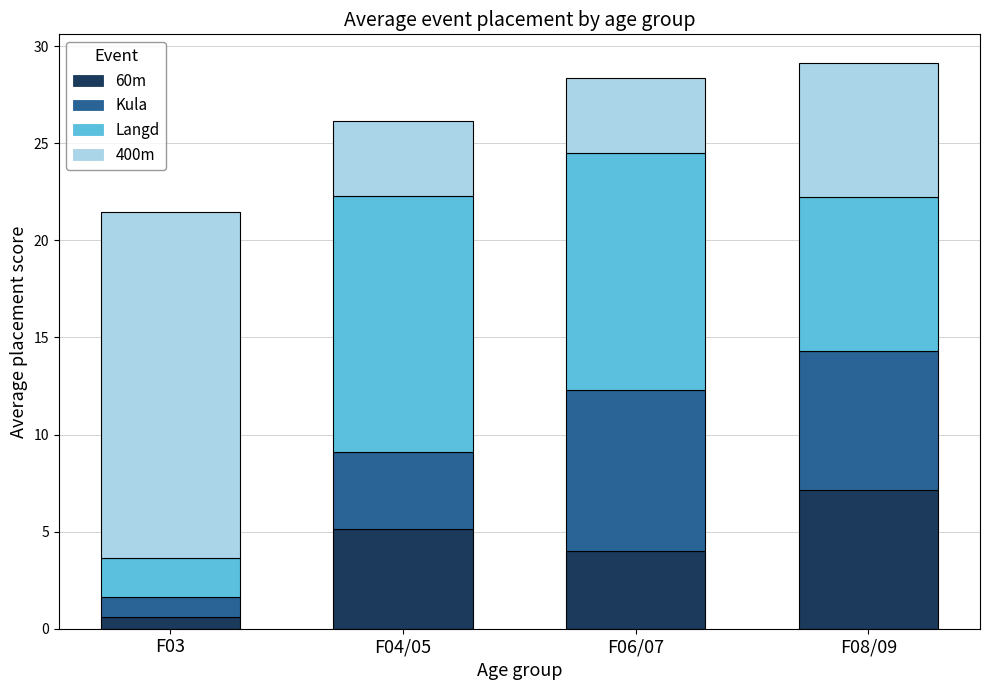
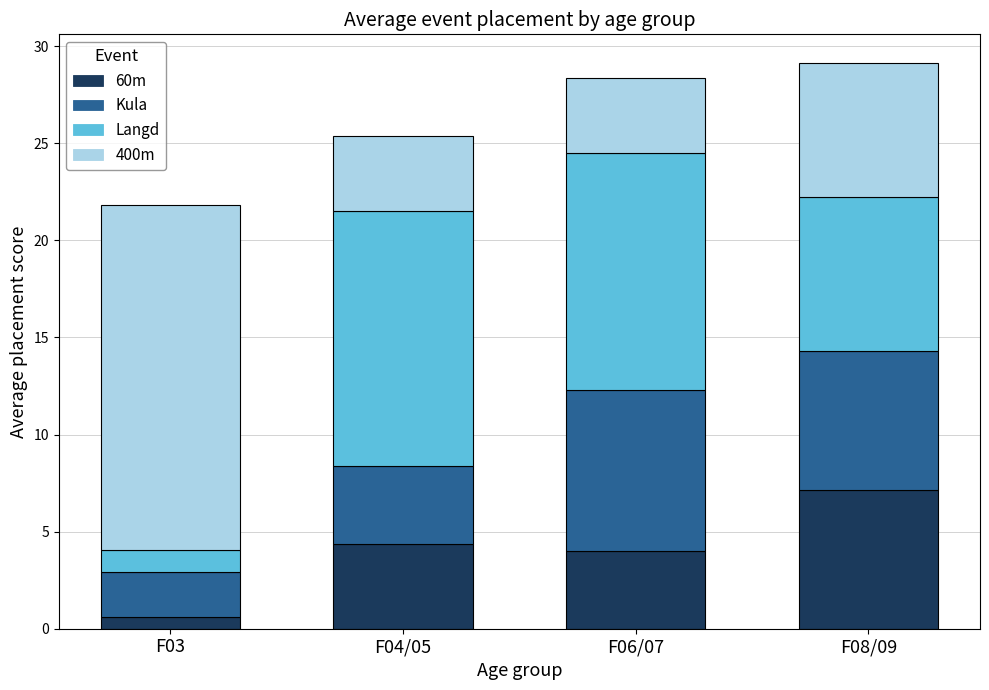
  {
    "60m": {
      "F03": 0.6,
-     "F04/05": 5.1,
+     "F04/05": 4.4,
      "F06/07": 4.0,
      "F08/09": 7.2
    },
    "Kula": {
-     "F03": 1.0,
+     "F03": 2.3,
      "F04/05": 4.0,
      "F06/07": 8.3,
      "F08/09": 7.2
    },
    "Langd": {
-     "F03": 2.0,
+     "F03": 1.1,
      "F04/05": 13.1,
      "F06/07": 12.2,
      "F08/09": 7.9
    },
    "400m": {
      "F03": 17.8,
      "F04/05": 3.9,
      "F06/07": 3.9,
      "F08/09": 6.9
    }
  }
